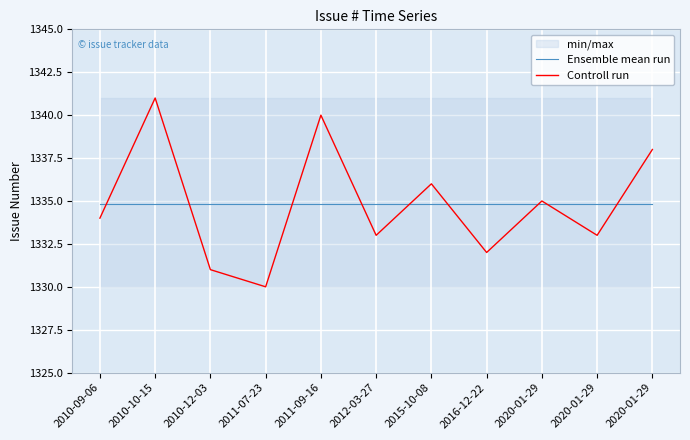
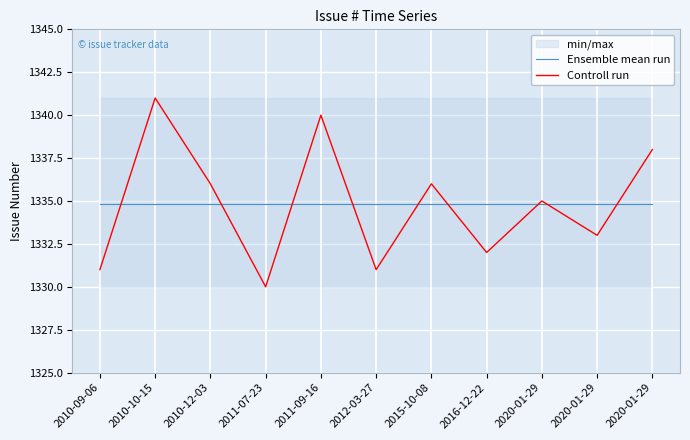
  {
    "Ensemble mean run": {
      "2010-09-06": 1334.8,
      "2010-10-15": 1334.8,
      "2010-12-03": 1334.8,
      "2011-07-23": 1334.8,
      "2011-09-16": 1334.8,
      "2012-03-27": 1334.8,
      "2015-10-08": 1334.8,
      "2016-12-22": 1334.8
    },
    "min/max": {
      "2010-09-06": 1341,
      "2010-12-03": 1341,
      "2011-07-23": 1341,
      "2011-09-16": 1341,
      "2012-03-27": 1341,
      "2015-10-08": 1341,
      "2016-12-22": 1341
    },
    "Controll run": {
-     "2010-09-06": 1334,
-     "2010-12-03": 1331,
+     "2010-09-06": 1331,
+     "2010-12-03": 1336,
      "2011-07-23": 1330,
      "2011-09-16": 1340,
-     "2012-03-27": 1333,
+     "2012-03-27": 1331,
      "2015-10-08": 1336,
      "2016-12-22": 1332
    }
  }
